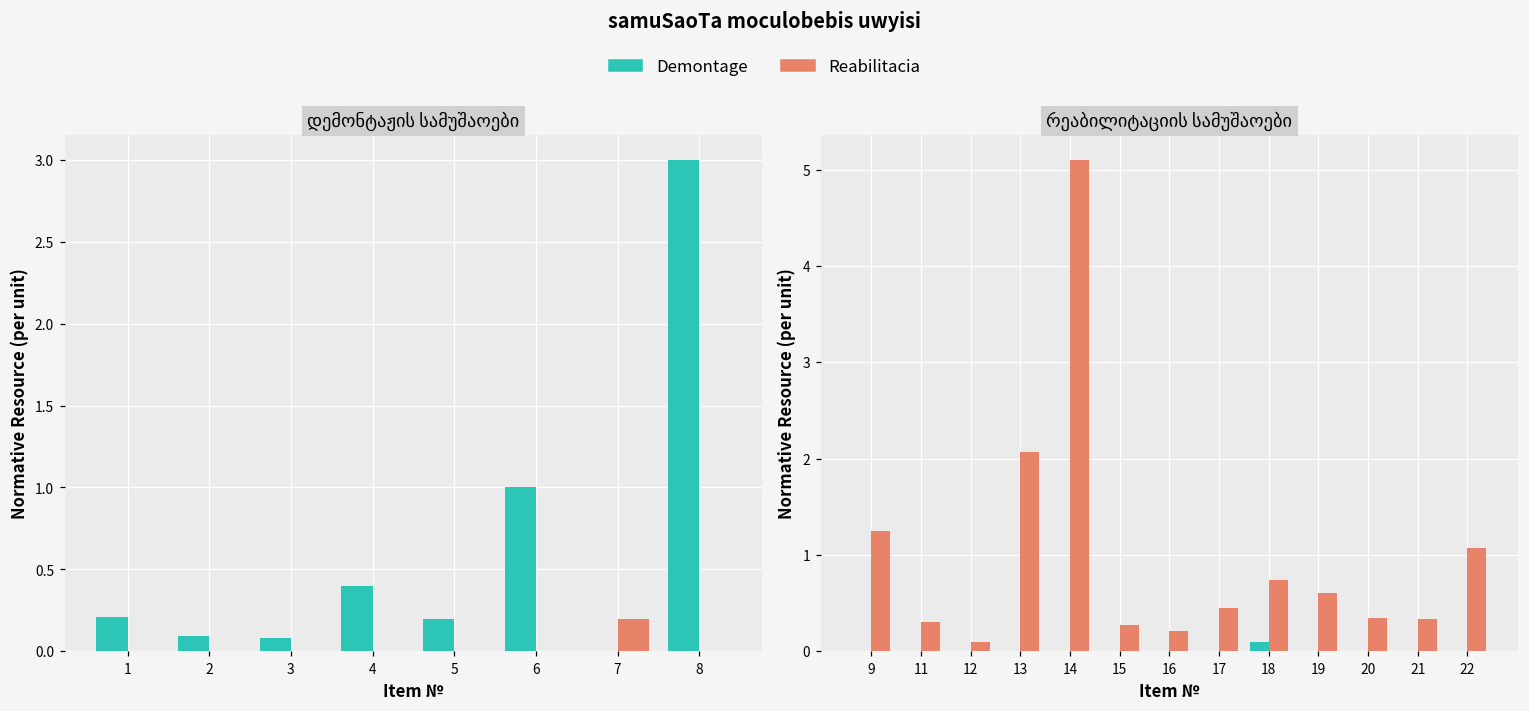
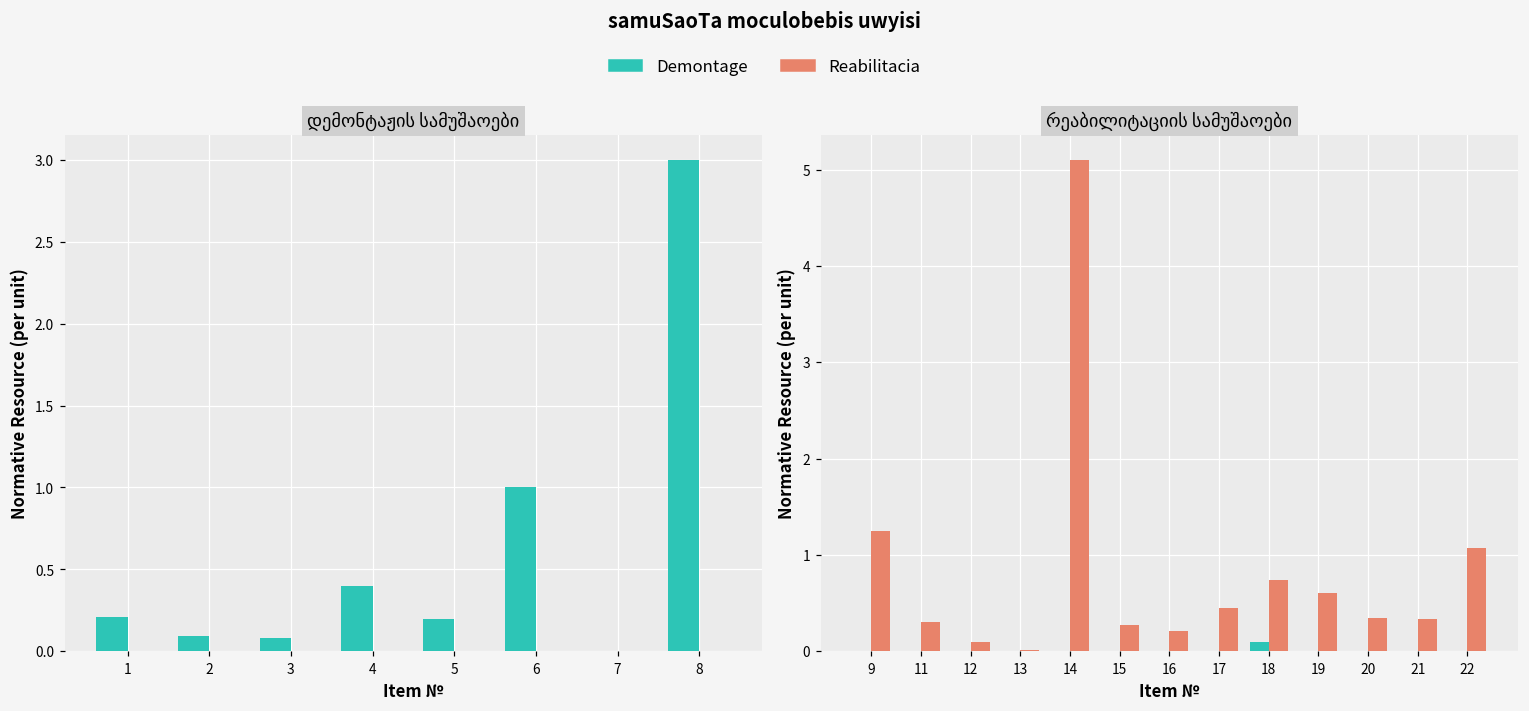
  {
    "დემონტაჟის სამუშაოები": {
      "Demontage": {
        "1": 0.2,
        "2": 0.1,
        "3": 0.08,
        "4": 0.4,
        "5": 0.2,
        "6": 1.0,
        "8": 3.0
      },
      "Reabilitacia": {
        "1": 0.0,
        "2": 0.0,
        "3": 0.0,
        "4": 0.0,
        "5": 0.0,
        "6": 0.0,
-       "7": 0.2,
+       "7": 0.0,
        "8": 0.0
      }
    },
    "რეაბილიტაციის სამუშაოები": {
      "Demontage": {
        "9": 0.0,
        "11": 0.0,
        "12": 0.0,
        "13": 0.0,
        "14": 0.0,
        "15": 0.0,
        "16": 0.0,
        "17": 0.0,
        "18": 0.1,
        "19": 0.0,
        "20": 0.0,
        "21": 0.0,
        "22": 0.0
      },
      "Reabilitacia": {
        "9": 1.3,
        "11": 0.3,
        "12": 0.1,
-       "13": 2.1,
+       "13": 0.0,
        "14": 5.1,
        "15": 0.3,
        "16": 0.2,
        "17": 0.5,
        "18": 0.7,
        "19": 0.6,
        "20": 0.4,
        "21": 0.3,
        "22": 1.1
      }
    }
  }
